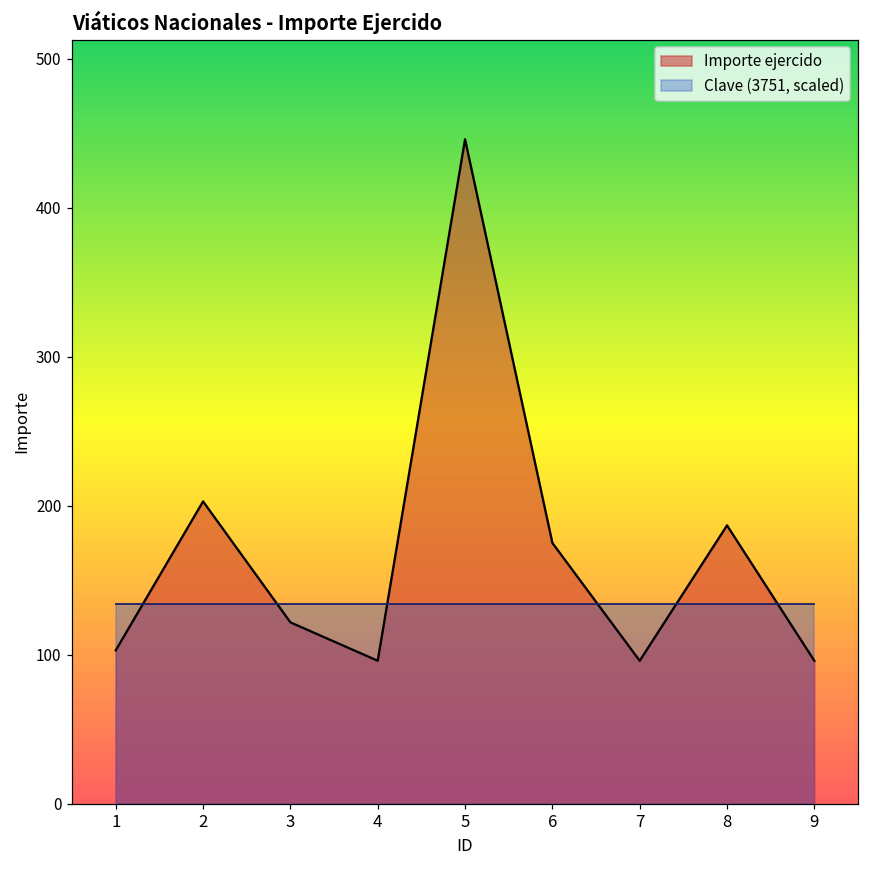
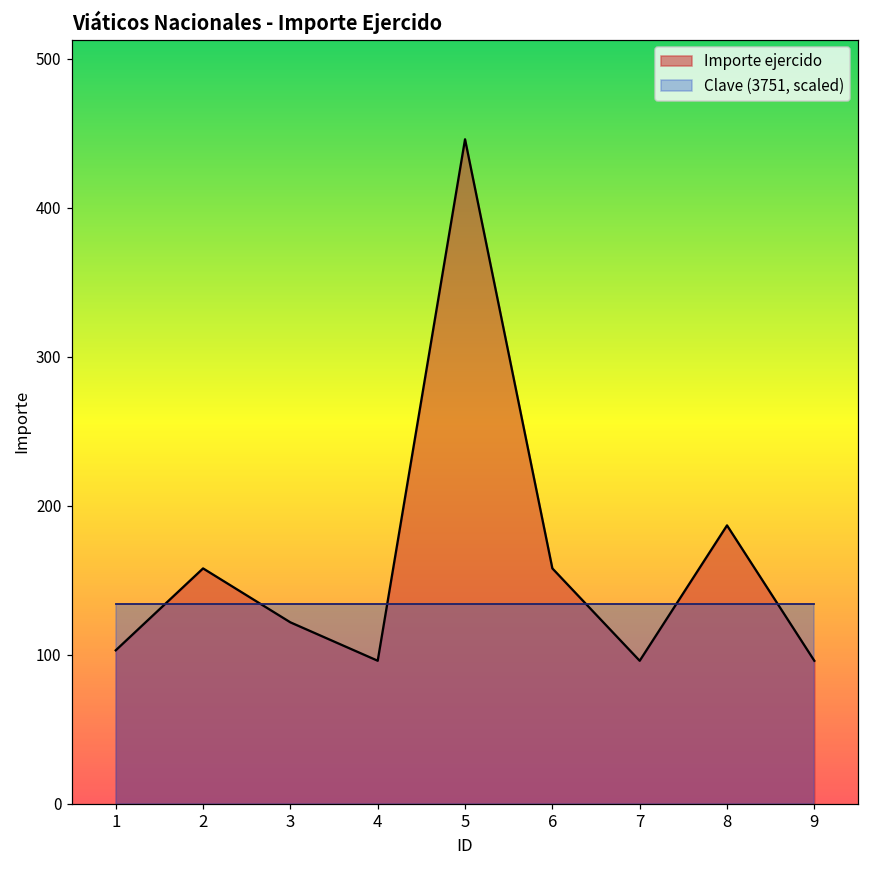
  {
    "Importe ejercido": {
      "1": 103,
-     "2": 203,
+     "2": 158,
      "3": 122,
      "4": 96,
      "5": 446,
-     "6": 175,
+     "6": 158,
      "7": 96,
      "8": 187,
      "9": 96
    },
    "Clave (3751, scaled)": {
      "1": 134,
      "2": 134,
      "3": 134,
      "4": 134,
      "5": 134,
      "6": 134,
      "7": 134,
      "8": 134,
      "9": 134
    }
  }
